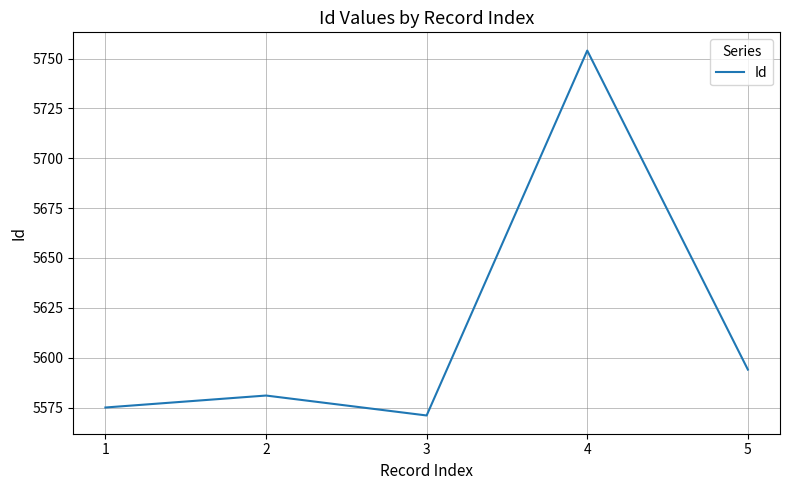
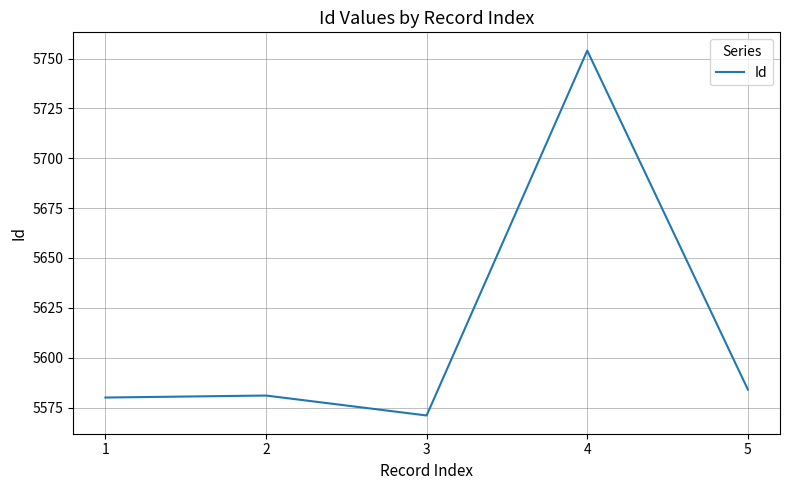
  {
-   "1": 5575,
+   "1": 5580,
    "2": 5581,
    "3": 5571,
    "4": 5754,
-   "5": 5594
+   "5": 5584
  }
